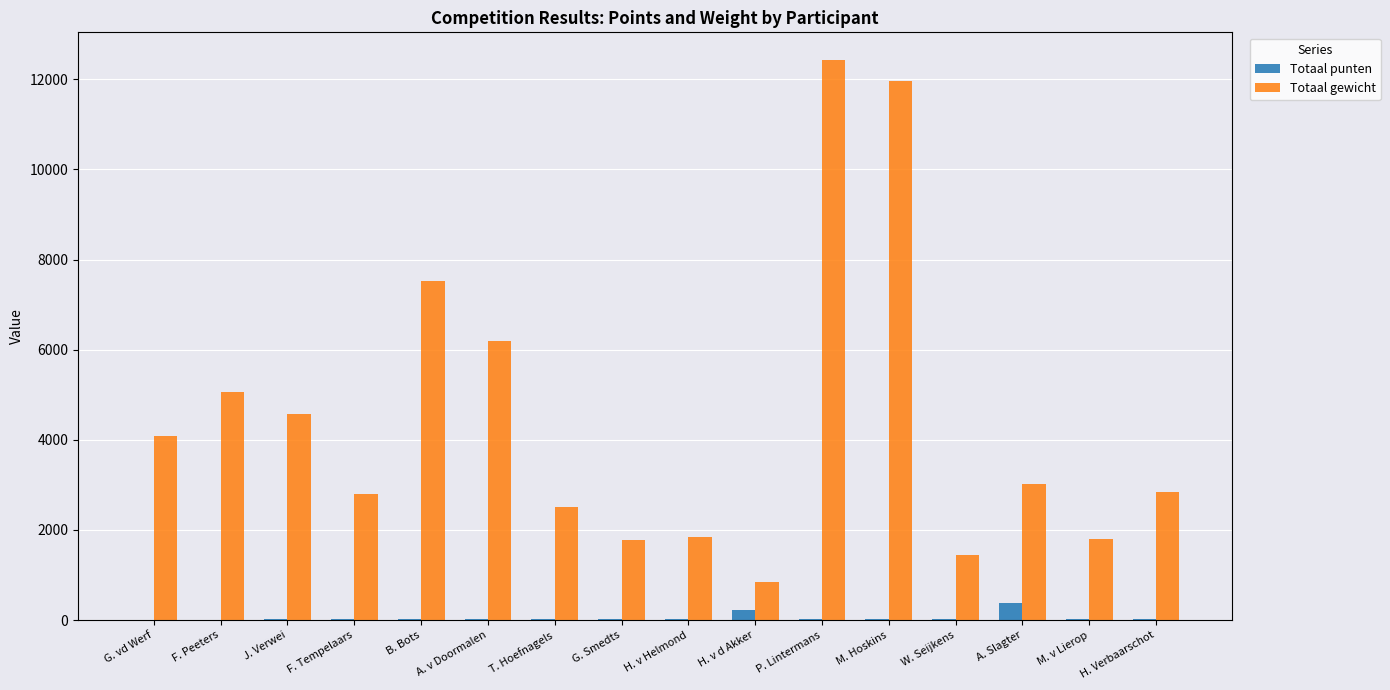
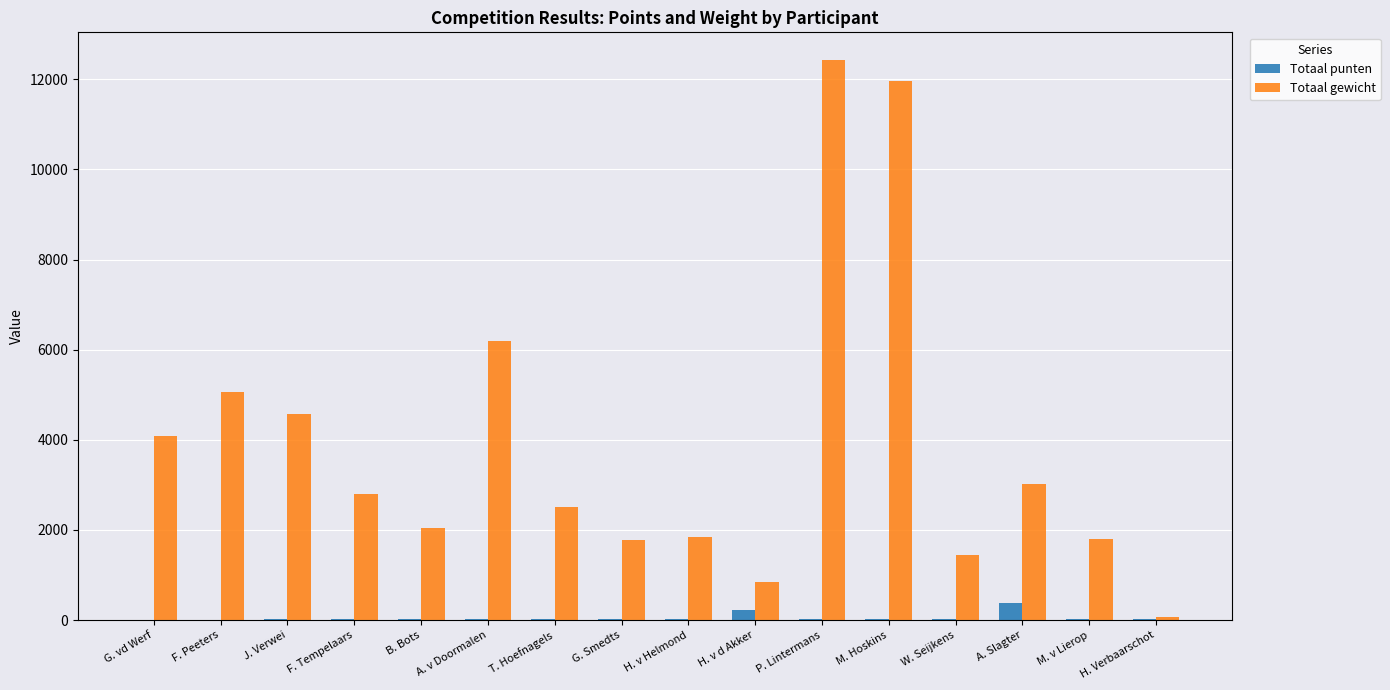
  {
    "Totaal punten": {
      "H. v d Akker": 200,
      "A. Slagter": 400
    },
    "Totaal gewicht": {
      "G. vd Werf": 4100,
      "F. Peeters": 5100,
      "J. Verwei": 4600,
      "F. Tempelaars": 2800,
-     "B. Bots": 7500,
+     "B. Bots": 2000,
      "A. v Doormalen": 6200,
      "T. Hoefnagels": 2500,
      "G. Smedts": 1800,
      "H. v Helmond": 1900,
      "H. v d Akker": 800,
      "P. Lintermans": 12400,
      "M. Hoskins": 12000,
      "W. Seijkens": 1400,
      "A. Slagter": 3000,
      "M. v Lierop": 1800,
-     "H. Verbaarschot": 2900
+     "H. Verbaarschot": 100
    }
  }
